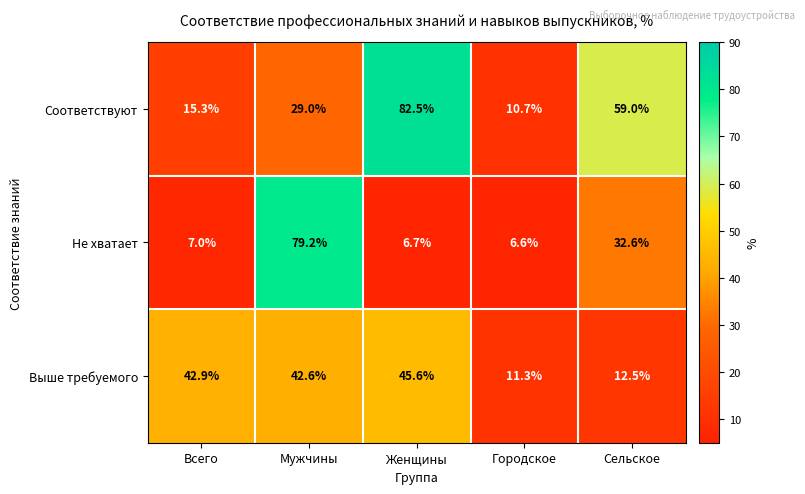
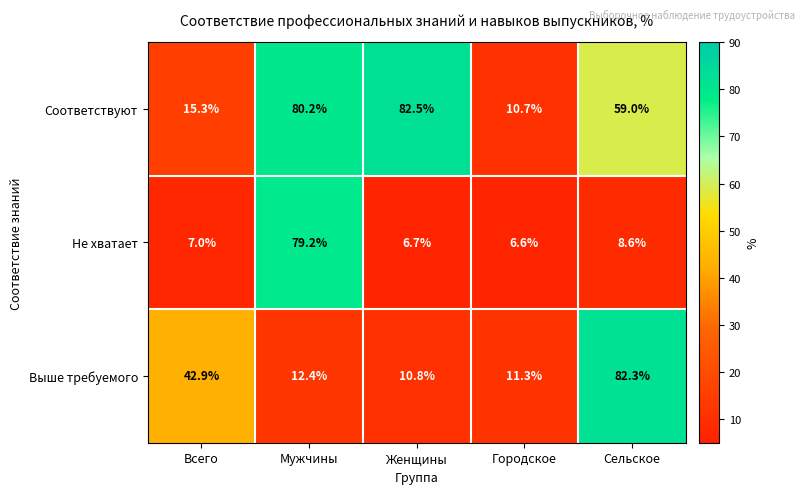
  {
    "Соответствуют": {
      "Всего": "15.3%",
-     "Мужчины": "29.0%",
+     "Мужчины": "80.2%",
      "Женщины": "82.5%",
      "Городское": "10.7%",
      "Сельское": "59.0%"
    },
    "Не хватает": {
      "Всего": "7.0%",
      "Мужчины": "79.2%",
      "Женщины": "6.7%",
      "Городское": "6.6%",
-     "Сельское": "32.6%"
+     "Сельское": "8.6%"
    },
    "Выше требуемого": {
      "Всего": "42.9%",
-     "Мужчины": "42.6%",
-     "Женщины": "45.6%",
+     "Мужчины": "12.4%",
+     "Женщины": "10.8%",
      "Городское": "11.3%",
-     "Сельское": "12.5%"
+     "Сельское": "82.3%"
    }
  }
